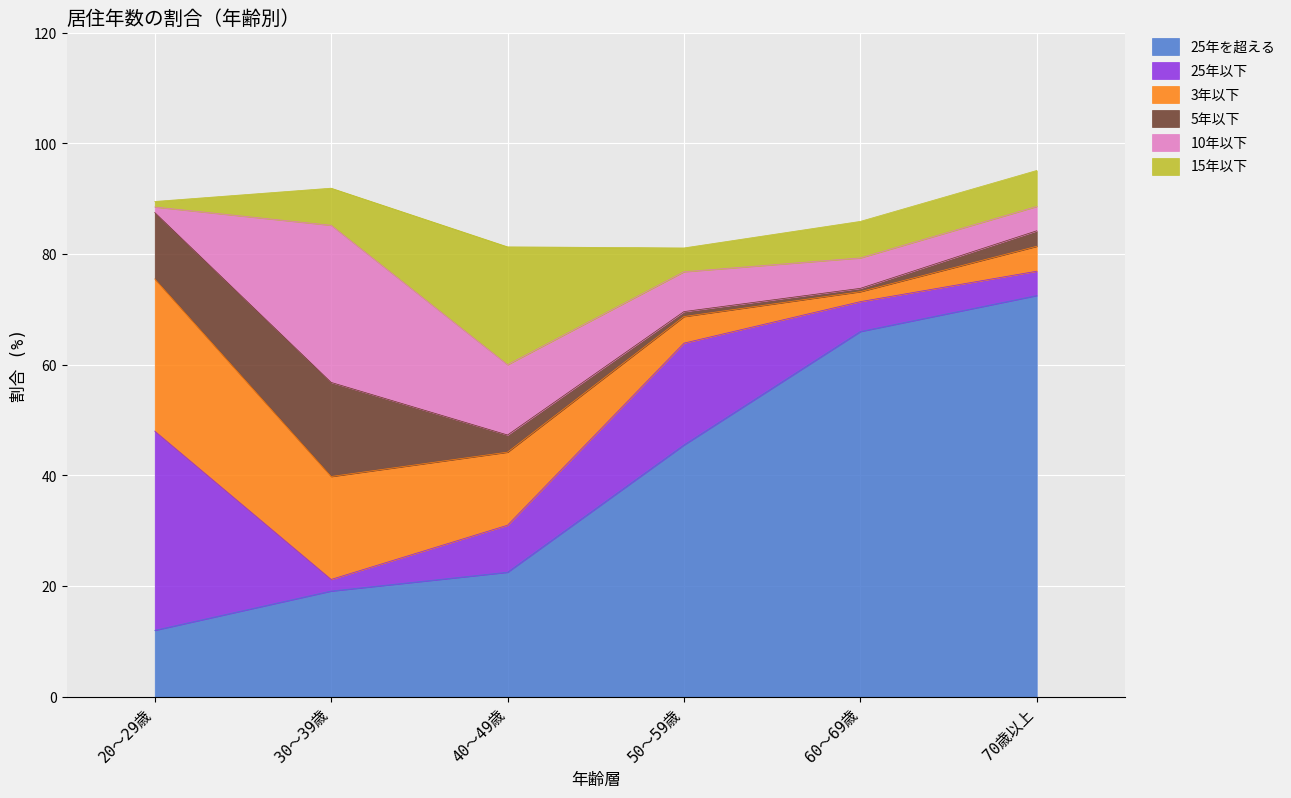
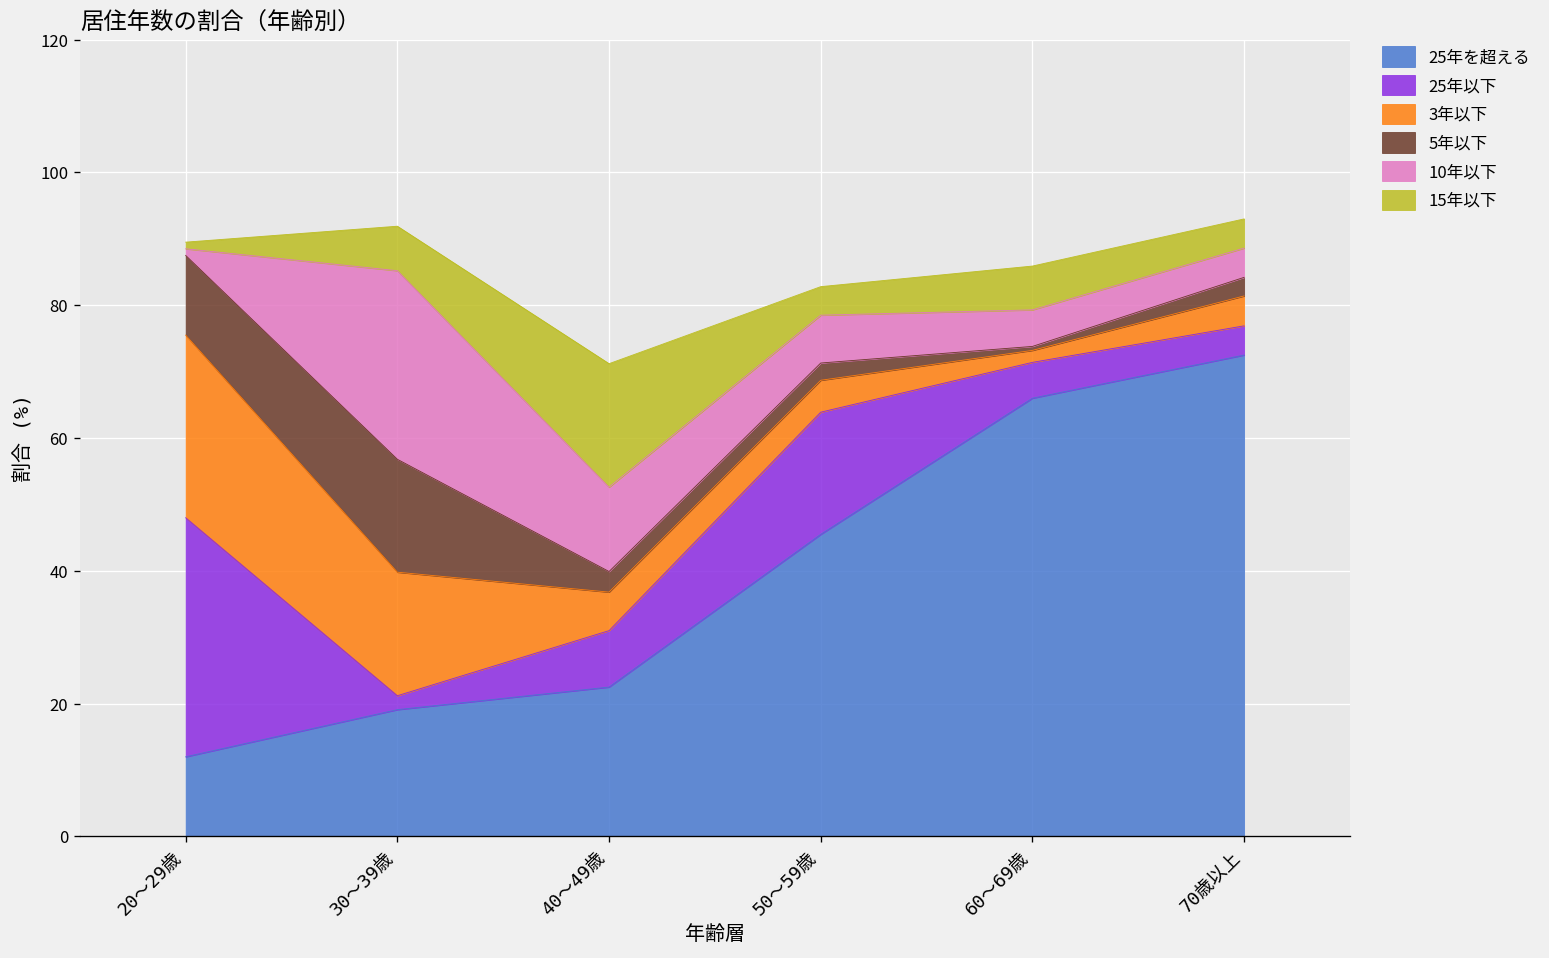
  {
    "25年を超える": {
      "20～29歳": 12,
      "30～39歳": 19,
      "40～49歳": 23,
      "50～59歳": 46,
      "60～69歳": 66,
      "70歳以上": 73
    },
    "25年以下": {
      "20～29歳": 36,
      "30～39歳": 2,
      "40～49歳": 9,
      "50～59歳": 18,
      "60～69歳": 5,
      "70歳以上": 4
    },
    "3年以下": {
      "20～29歳": 28,
      "30～39歳": 19,
-     "40～49歳": 13,
+     "40～49歳": 6,
      "50～59歳": 5,
      "60～69歳": 2,
      "70歳以上": 5
    },
    "5年以下": {
      "20～29歳": 12,
      "30～39歳": 17,
      "40～49歳": 3,
-     "50～59歳": 1,
+     "50～59歳": 3,
      "60～69歳": 1,
      "70歳以上": 3
    },
    "10年以下": {
      "20～29歳": 1,
      "30～39歳": 28,
      "40～49歳": 13,
      "50～59歳": 7,
      "60～69歳": 6,
      "70歳以上": 4
    },
    "15年以下": {
      "20～29歳": 1,
      "30～39歳": 7,
-     "40～49歳": 21,
+     "40～49歳": 19,
      "50～59歳": 4,
      "60～69歳": 7,
-     "70歳以上": 7
+     "70歳以上": 4
    }
  }
